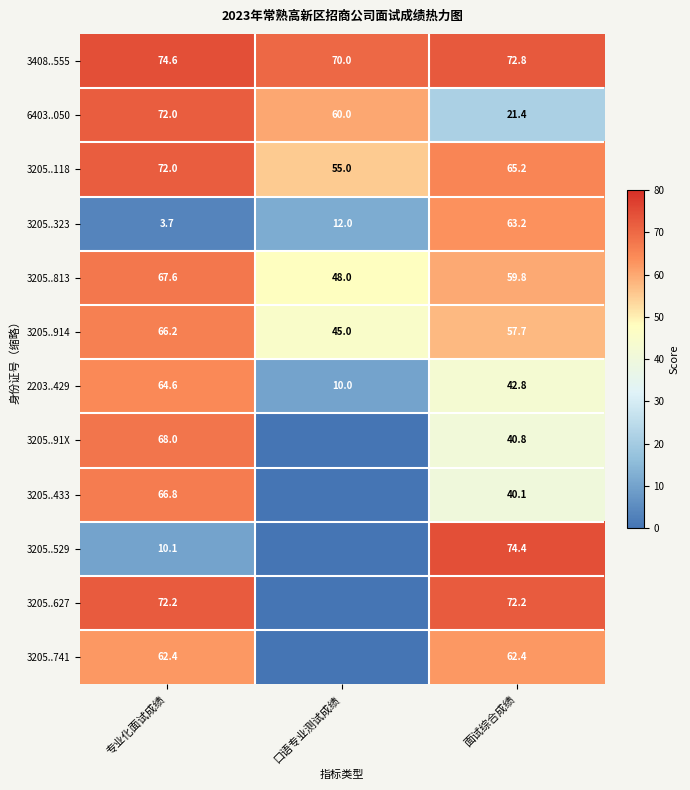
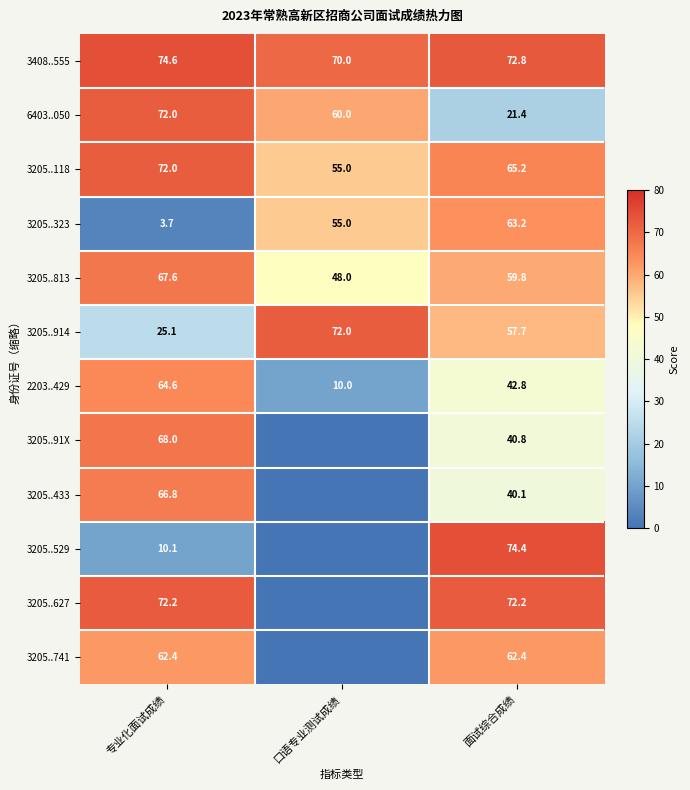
  {
    "3408..555": {
      "专业化面试成绩": 74.6,
      "口语专业测试成绩": 70.0,
      "面试综合成绩": 72.8
    },
    "6403..050": {
      "专业化面试成绩": 72.0,
      "口语专业测试成绩": 60.0,
      "面试综合成绩": 21.4
    },
    "3205..118": {
      "专业化面试成绩": 72.0,
      "口语专业测试成绩": 55.0,
      "面试综合成绩": 65.2
    },
    "3205..323": {
      "专业化面试成绩": 3.7,
-     "口语专业测试成绩": 12.0,
+     "口语专业测试成绩": 55.0,
      "面试综合成绩": 63.2
    },
    "3205..813": {
      "专业化面试成绩": 67.6,
      "口语专业测试成绩": 48.0,
      "面试综合成绩": 59.8
    },
    "3205..914": {
-     "专业化面试成绩": 66.2,
-     "口语专业测试成绩": 45.0,
+     "专业化面试成绩": 25.1,
+     "口语专业测试成绩": 72.0,
      "面试综合成绩": 57.7
    },
    "2203..429": {
      "专业化面试成绩": 64.6,
      "口语专业测试成绩": 10.0,
      "面试综合成绩": 42.8
    },
    "3205..91X": {
      "专业化面试成绩": 68.0,
      "面试综合成绩": 40.8
    },
    "3205..433": {
      "专业化面试成绩": 66.8,
      "面试综合成绩": 40.1
    },
    "3205..529": {
      "专业化面试成绩": 10.1,
      "面试综合成绩": 74.4
    },
    "3205..627": {
      "专业化面试成绩": 72.2,
      "面试综合成绩": 72.2
    },
    "3205..741": {
      "专业化面试成绩": 62.4,
      "面试综合成绩": 62.4
    }
  }
